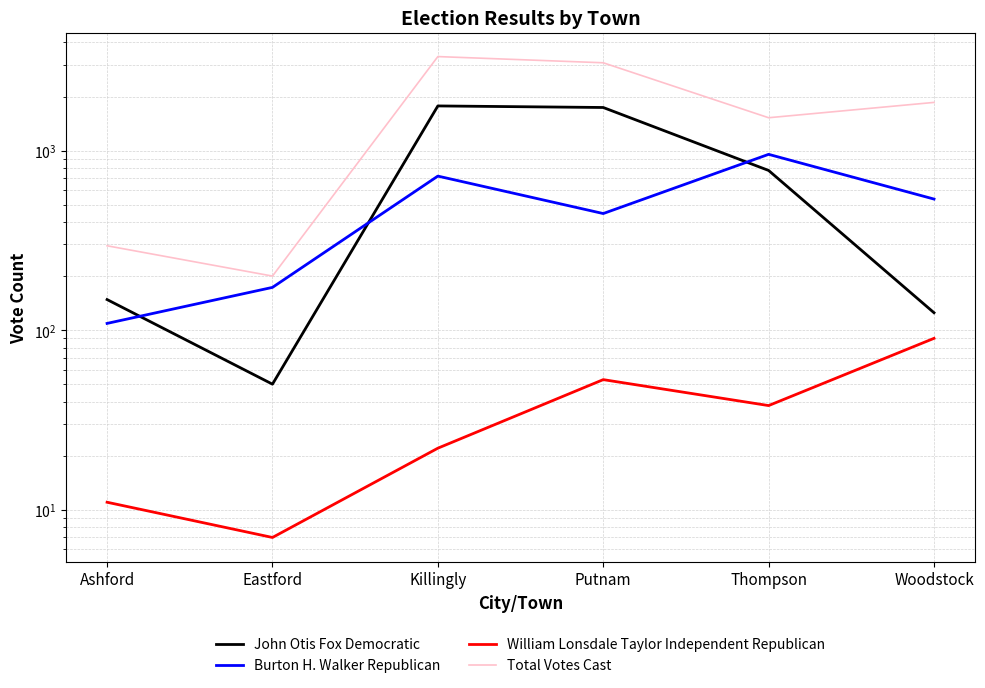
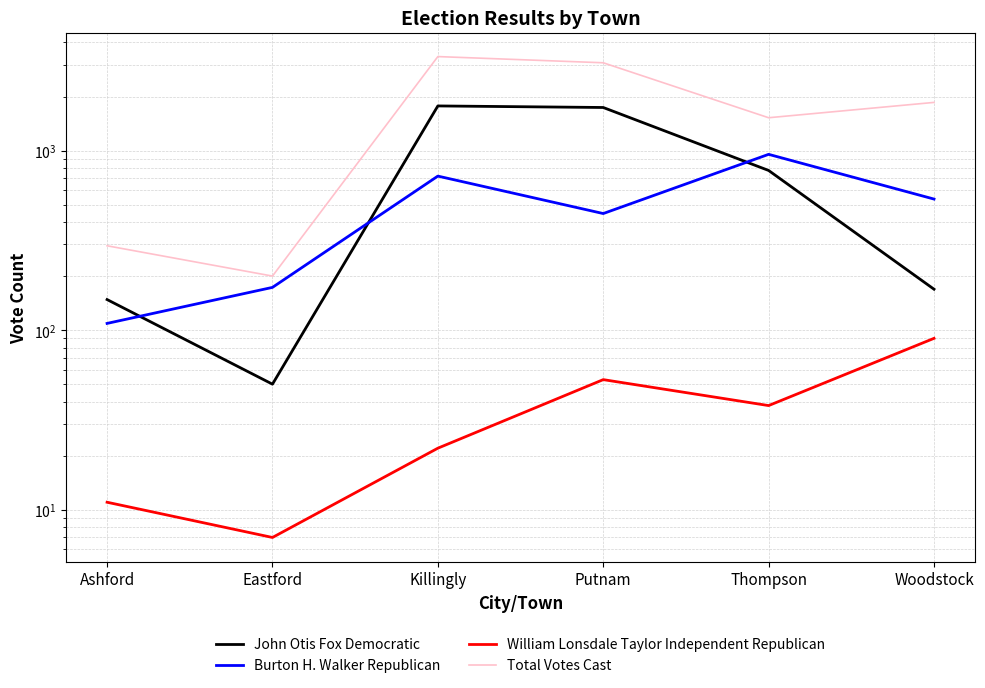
  {
    "John Otis Fox Democratic": {
      "Ashford": 150,
      "Eastford": 50,
      "Killingly": 1800,
      "Putnam": 1700,
      "Thompson": 780,
-     "Woodstock": 130
+     "Woodstock": 170
    },
    "Burton H. Walker Republican": {
      "Ashford": 110,
      "Eastford": 170,
      "Killingly": 720,
      "Putnam": 450,
      "Thompson": 1000,
      "Woodstock": 540
    },
    "William Lonsdale Taylor Independent Republican": {
      "Ashford": 11,
      "Eastford": 7,
      "Killingly": 22,
      "Putnam": 53,
      "Thompson": 38,
      "Woodstock": 90
    },
    "Total Votes Cast": {
      "Ashford": 300,
      "Eastford": 200,
      "Killingly": 3300,
      "Putnam": 3100,
      "Thompson": 1500,
      "Woodstock": 1900
    }
  }
